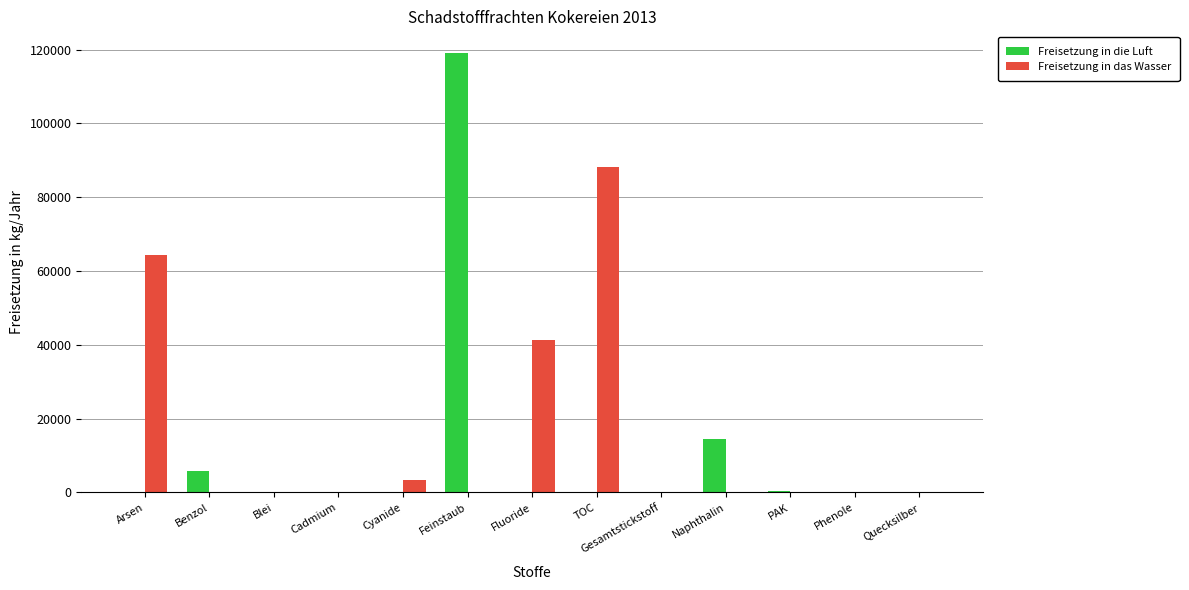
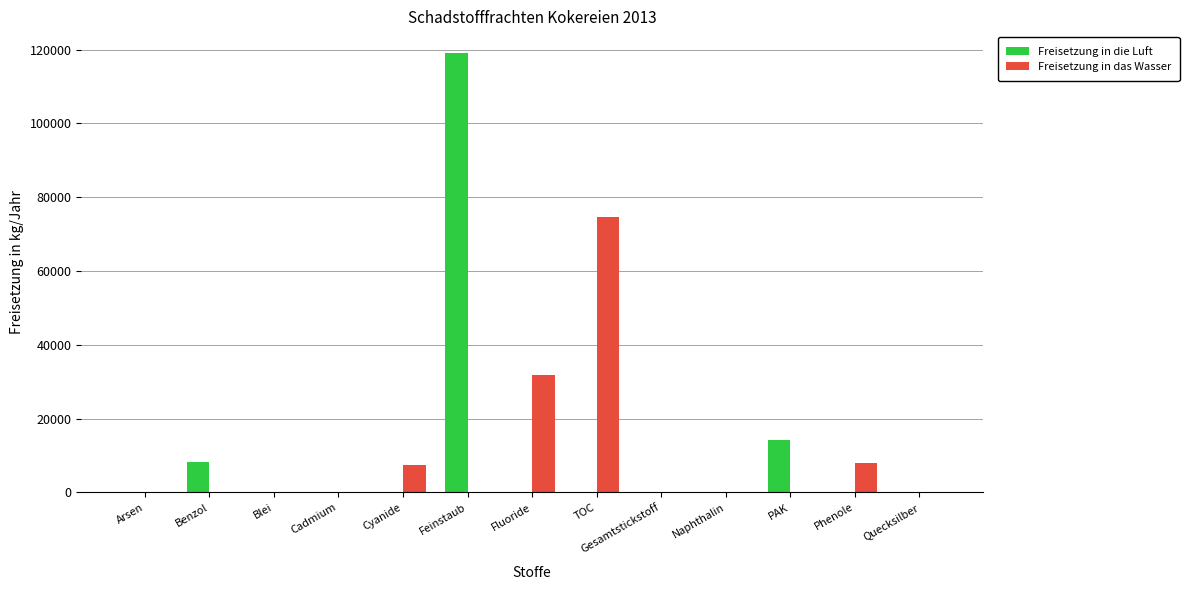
  {
    "Freisetzung in die Luft": {
      "Arsen": 0,
-     "Benzol": 6000,
+     "Benzol": 8000,
      "Blei": 0,
      "Cadmium": 0,
      "Cyanide": 0,
      "Feinstaub": 119000,
      "Fluoride": 0,
      "TOC": 0,
      "Gesamtstickstoff": 0,
-     "Naphthalin": 14000,
-     "PAK": 0,
+     "Naphthalin": 0,
+     "PAK": 14000,
      "Phenole": 0,
      "Quecksilber": 0
    },
    "Freisetzung in das Wasser": {
-     "Arsen": 64000,
+     "Arsen": 0,
      "Benzol": 0,
      "Blei": 0,
      "Cadmium": 0,
-     "Cyanide": 3000,
+     "Cyanide": 7000,
      "Feinstaub": 0,
-     "Fluoride": 41000,
-     "TOC": 88000,
+     "Fluoride": 32000,
+     "TOC": 75000,
      "Gesamtstickstoff": 0,
      "Naphthalin": 0,
      "PAK": 0,
-     "Phenole": 0,
+     "Phenole": 8000,
      "Quecksilber": 0
    }
  }
